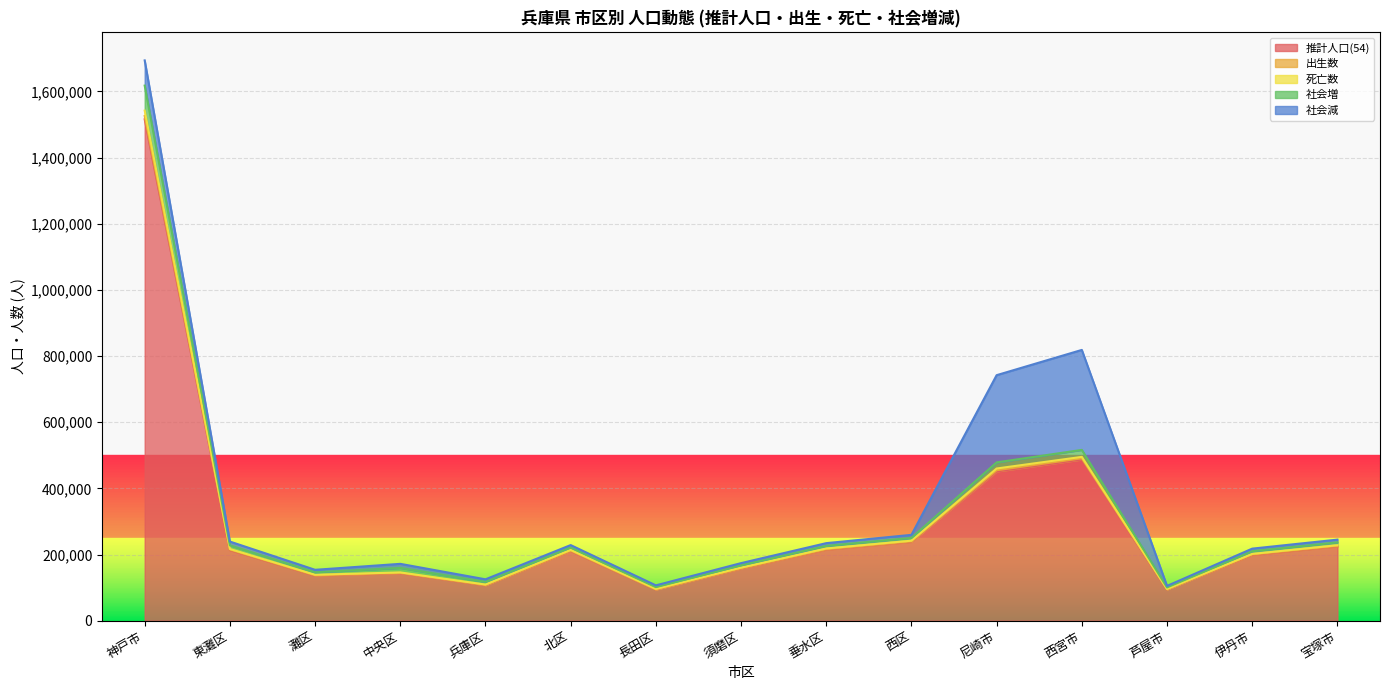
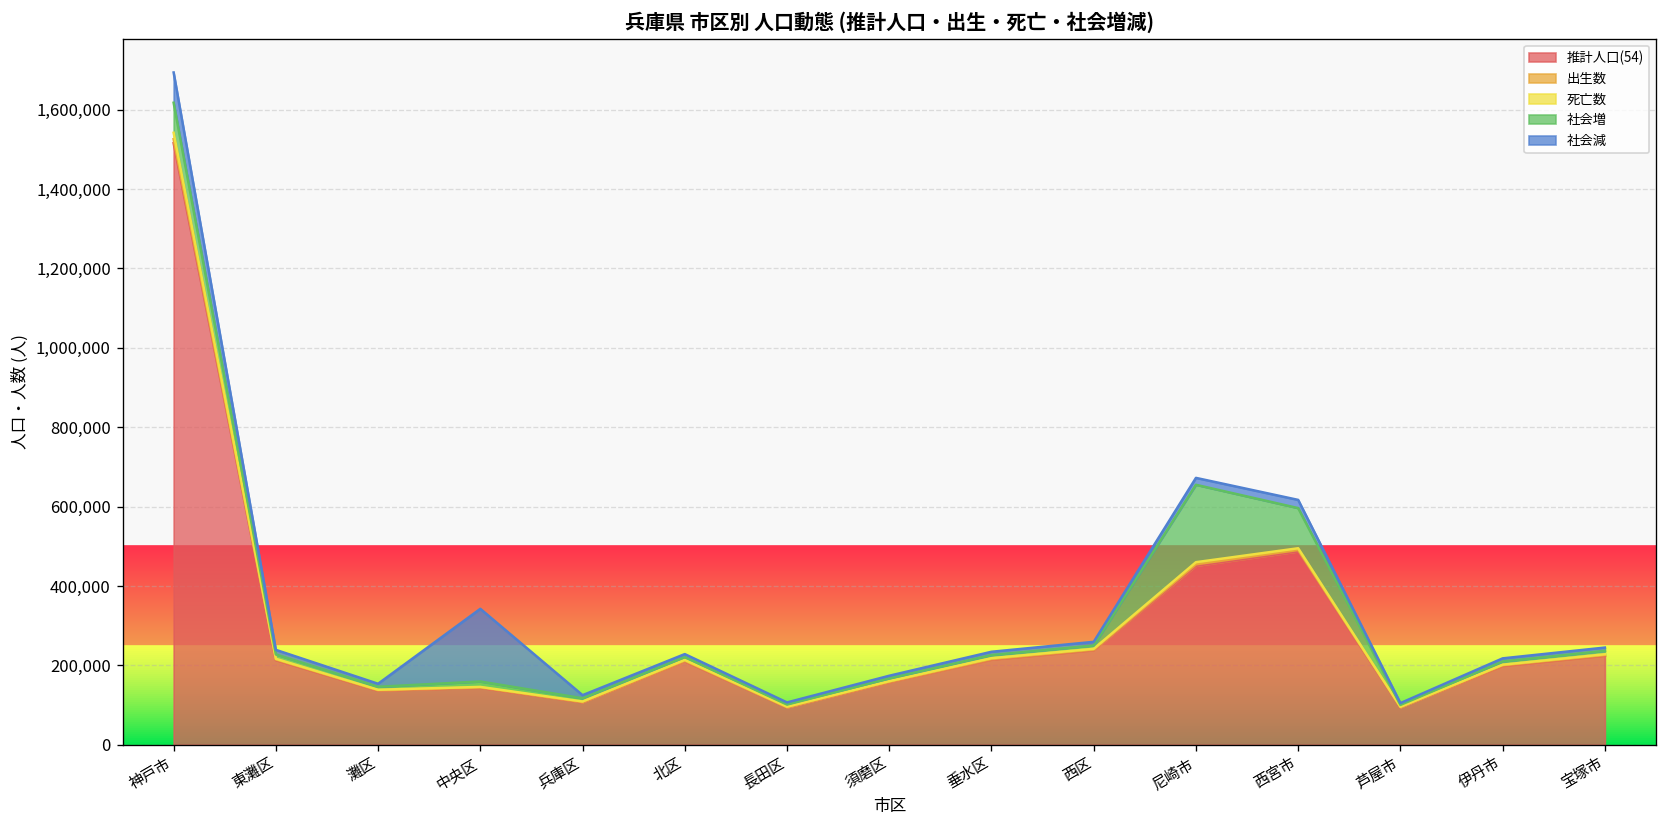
  {
    "推計人口(54)": {
      "神戸市": "1,520,000"
    },
    "社会増": {
      "神戸市": "80,000",
      "東灘区": "10,000",
      "中央区": "10,000",
      "兵庫区": "10,000",
      "垂水区": "10,000",
      "西区": "10,000",
-     "尼崎市": "20,000",
-     "西宮市": "20,000",
+     "尼崎市": "190,000",
+     "西宮市": "100,000",
      "伊丹市": "10,000",
      "宝塚市": "10,000"
    },
    "社会減": {
      "神戸市": "80,000",
      "東灘区": "10,000",
-     "中央区": "10,000",
+     "中央区": "180,000",
      "兵庫区": "10,000",
      "垂水区": "10,000",
      "西区": "10,000",
-     "尼崎市": "260,000",
-     "西宮市": "300,000",
+     "尼崎市": "20,000",
+     "西宮市": "20,000",
      "伊丹市": "10,000",
      "宝塚市": "10,000"
    }
  }
